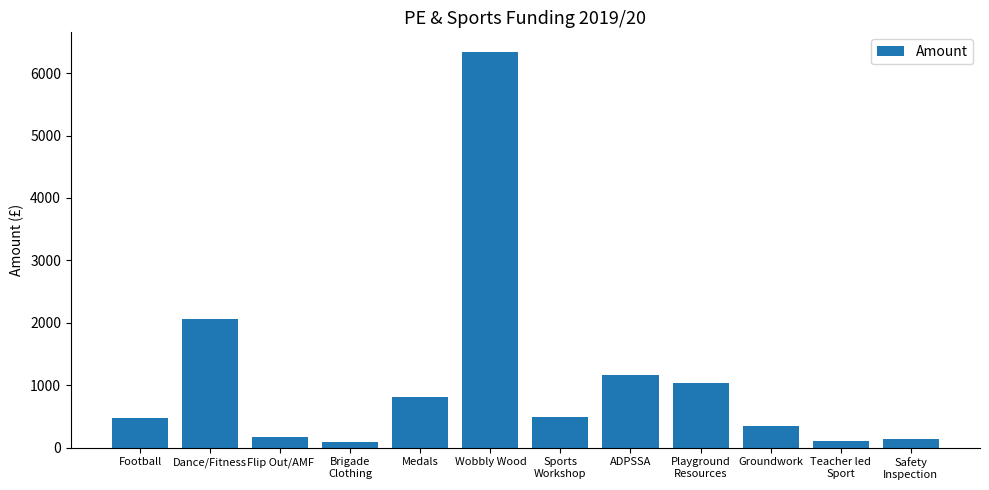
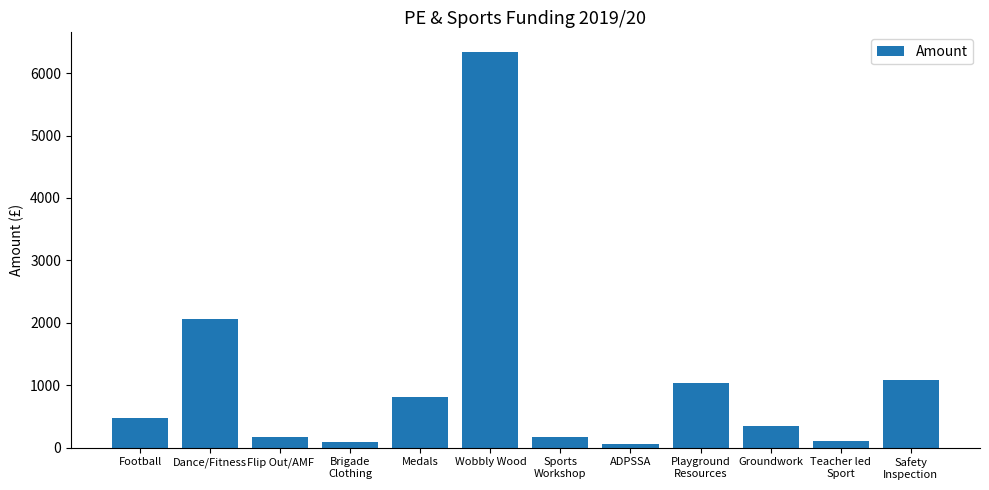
  {
    "Football": 500,
    "Dance/Fitness": 2100,
    "Flip Out/AMF": 200,
    "Brigade Clothing": 100,
    "Medals": 800,
    "Wobbly Wood": 6300,
-   "Sports Workshop": 500,
-   "ADPSSA": 1200,
+   "Sports Workshop": 200,
+   "ADPSSA": 100,
    "Playground Resources": 1000,
    "Groundwork": 400,
    "Teacher led Sport": 100,
-   "Safety Inspection": 100
+   "Safety Inspection": 1100
  }
